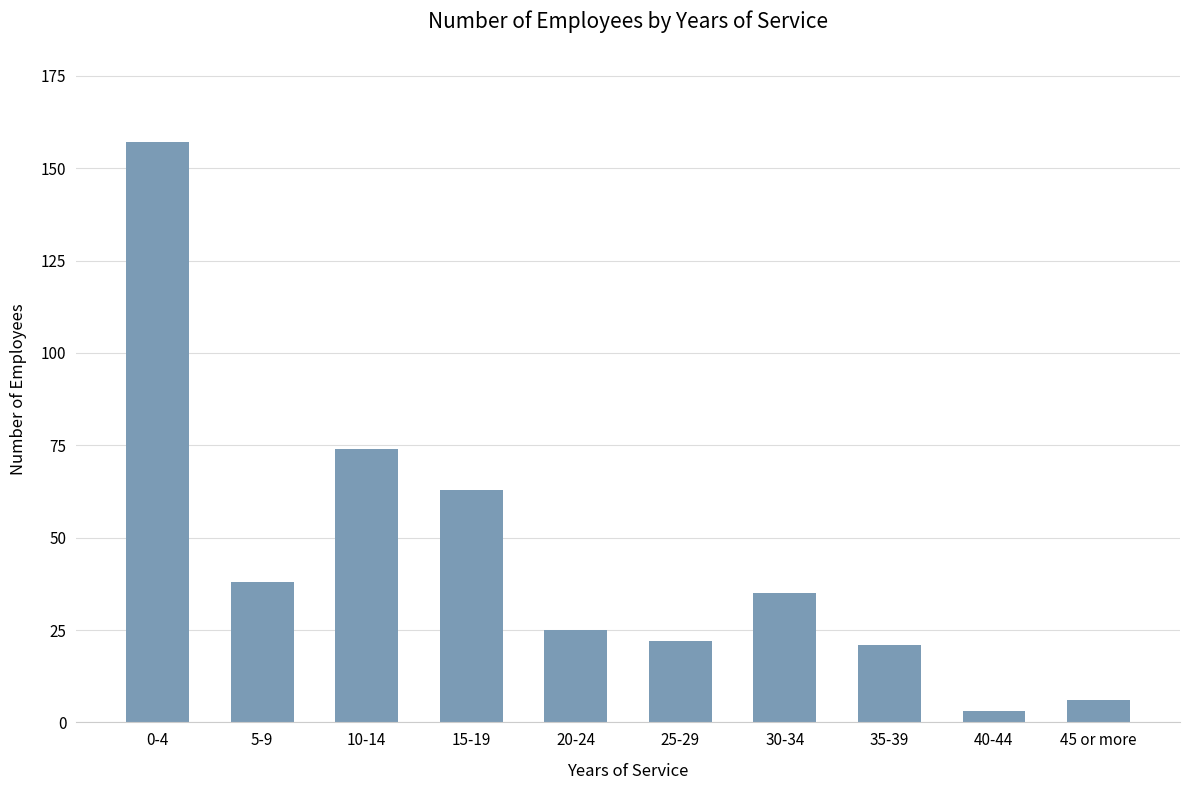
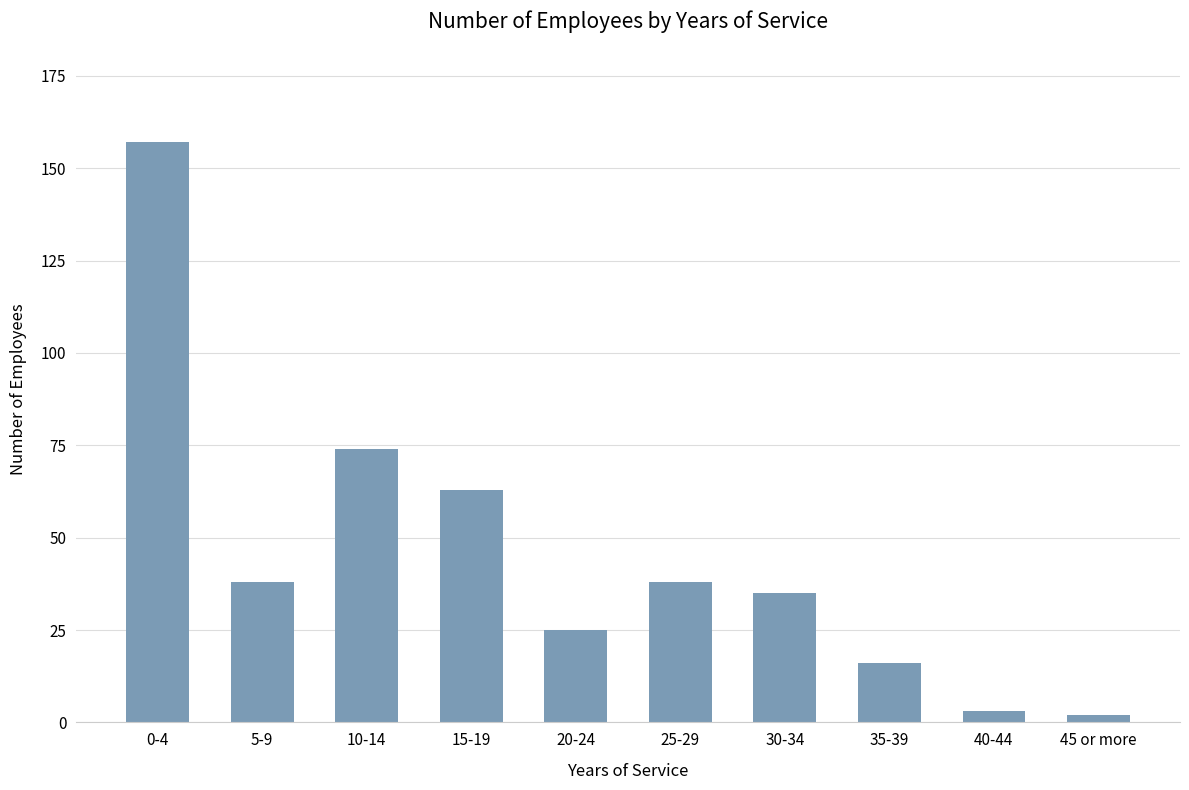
  {
    "0-4": 157,
    "5-9": 38,
    "10-14": 74,
    "15-19": 63,
    "20-24": 25,
-   "25-29": 22,
+   "25-29": 38,
    "30-34": 35,
-   "35-39": 21,
+   "35-39": 16,
    "40-44": 3,
-   "45 or more": 6
+   "45 or more": 2
  }
